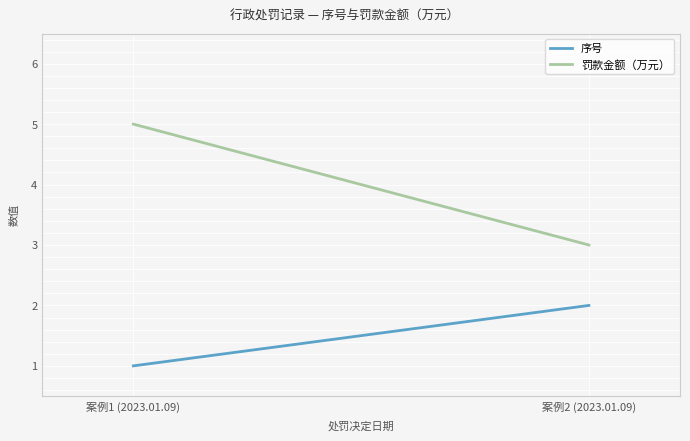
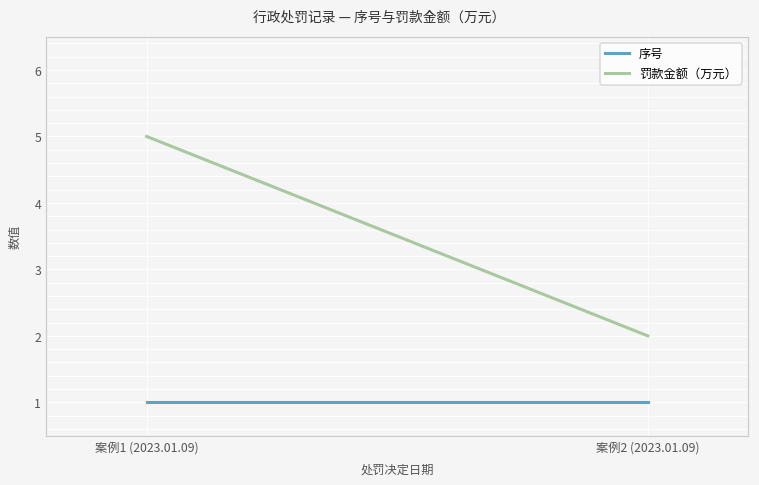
  {
    "序号": {
      "案例1 (2023.01.09)": 1,
-     "案例2 (2023.01.09)": 2
+     "案例2 (2023.01.09)": 1
    },
    "罚款金额（万元）": {
      "案例1 (2023.01.09)": 5,
-     "案例2 (2023.01.09)": 3
+     "案例2 (2023.01.09)": 2
    }
  }
